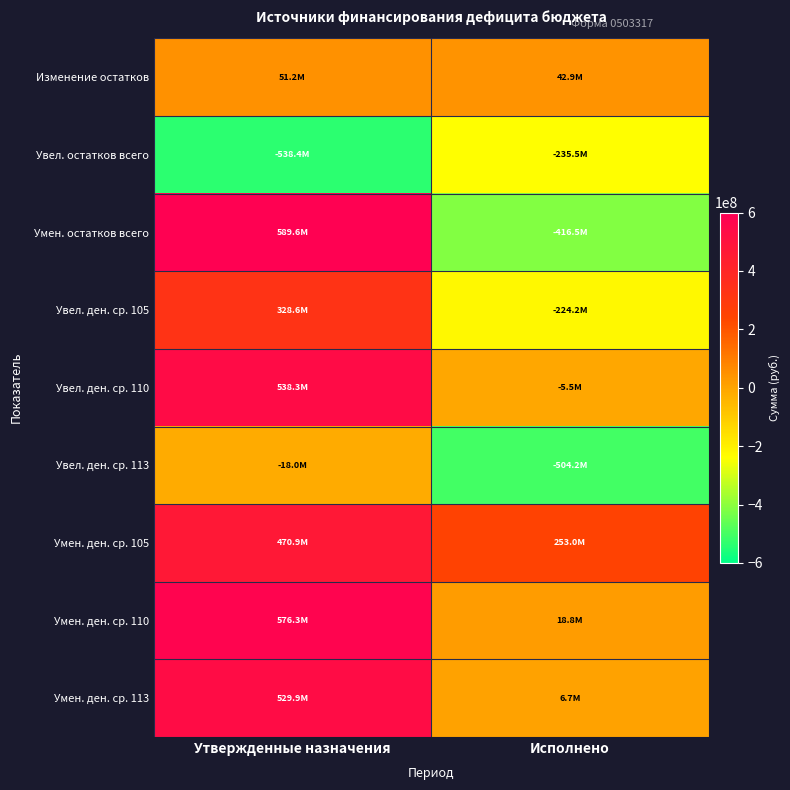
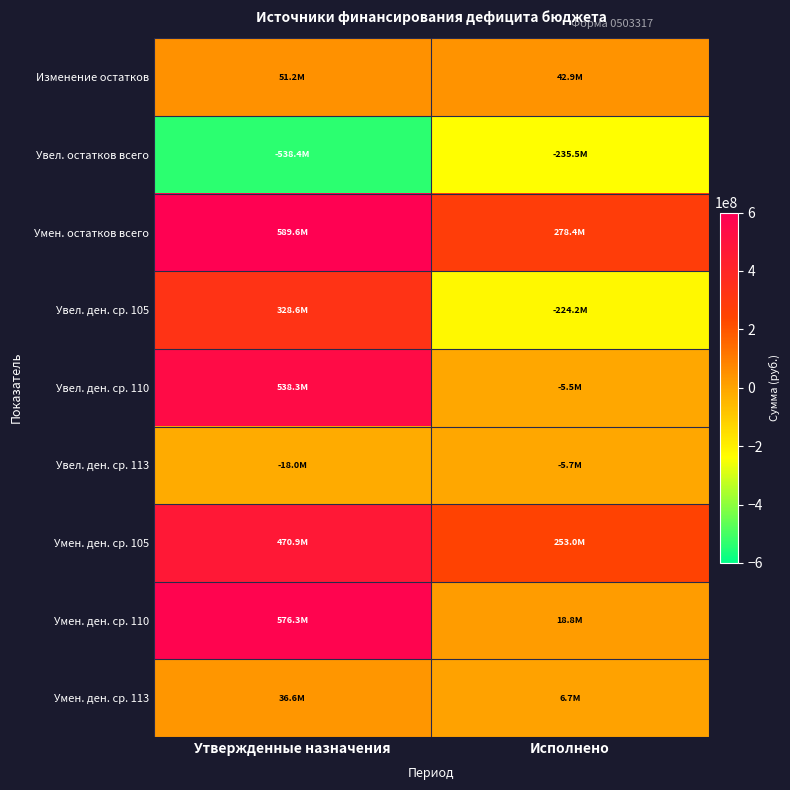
  {
    "Изменение остатков": {
      "Утвержденные назначения": "51.2M",
      "Исполнено": "42.9M"
    },
    "Увел. остатков всего": {
      "Утвержденные назначения": "-538.4M",
      "Исполнено": "-235.5M"
    },
    "Умен. остатков всего": {
      "Утвержденные назначения": "589.6M",
-     "Исполнено": "-416.5M"
+     "Исполнено": "278.4M"
    },
    "Увел. ден. ср. 105": {
      "Утвержденные назначения": "328.6M",
      "Исполнено": "-224.2M"
    },
    "Увел. ден. ср. 110": {
      "Утвержденные назначения": "538.3M",
      "Исполнено": "-5.5M"
    },
    "Увел. ден. ср. 113": {
      "Утвержденные назначения": "-18.0M",
-     "Исполнено": "-504.2M"
+     "Исполнено": "-5.7M"
    },
    "Умен. ден. ср. 105": {
      "Утвержденные назначения": "470.9M",
      "Исполнено": "253.0M"
    },
    "Умен. ден. ср. 110": {
      "Утвержденные назначения": "576.3M",
      "Исполнено": "18.8M"
    },
    "Умен. ден. ср. 113": {
-     "Утвержденные назначения": "529.9M",
+     "Утвержденные назначения": "36.6M",
      "Исполнено": "6.7M"
    }
  }
